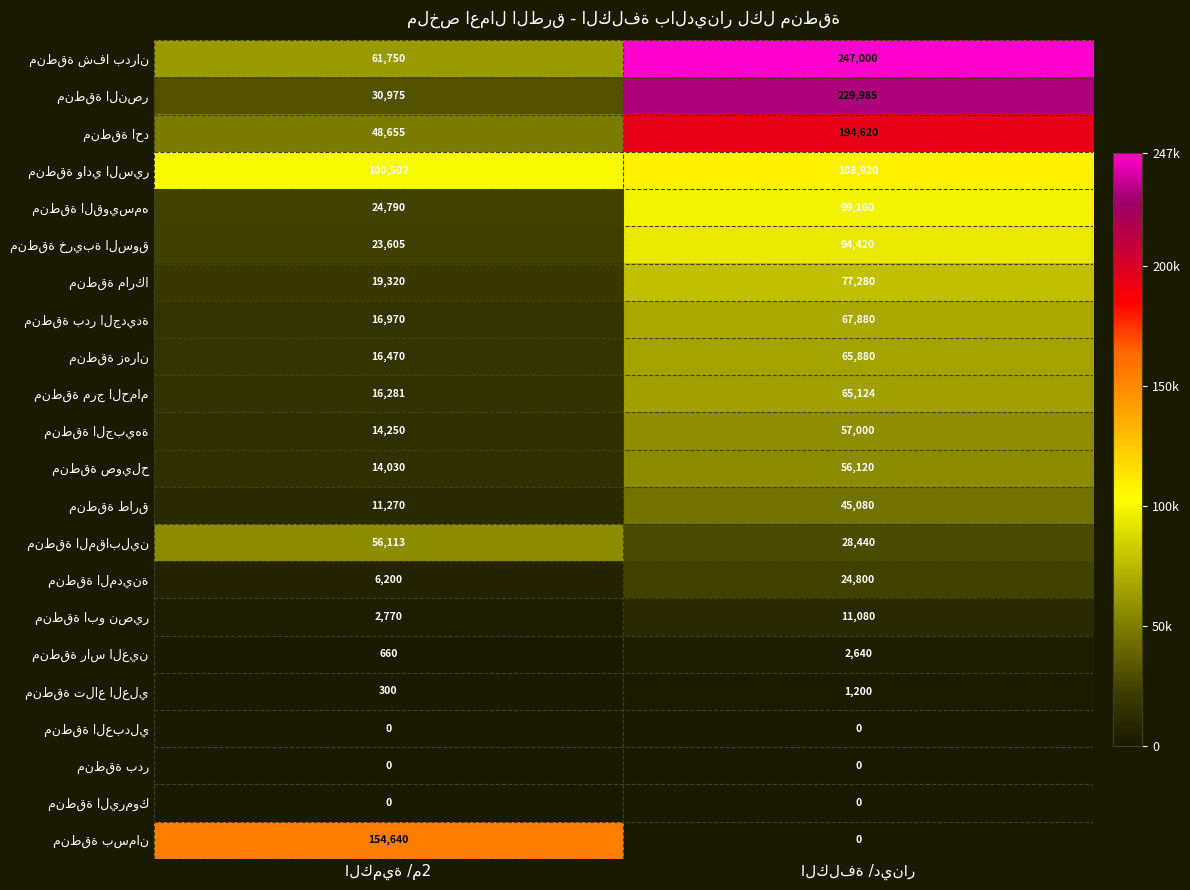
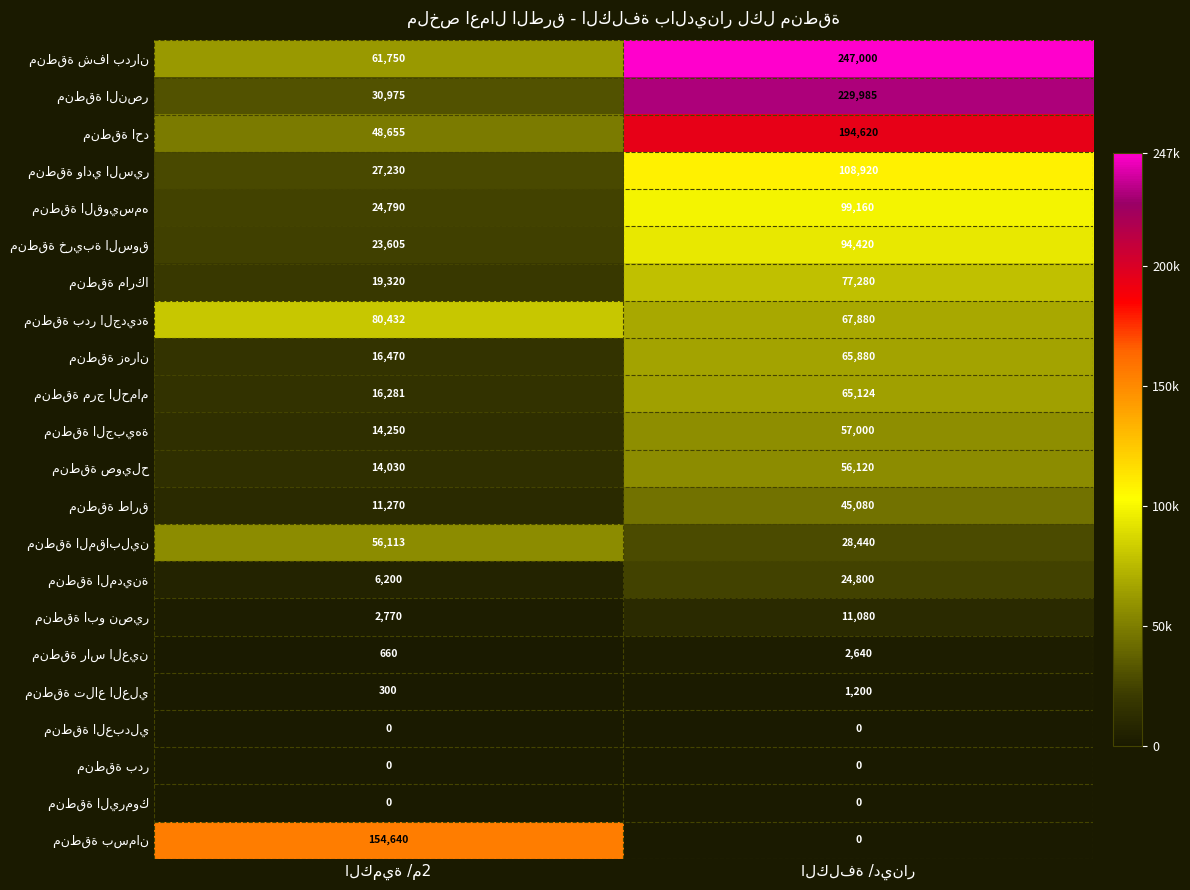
  {
    "منطقة شفا بدران": {
      "الكمية /م2": "61,750",
      "الكلفة /دينار": "247,000"
    },
    "منطقة النصر": {
      "الكمية /م2": "30,975",
      "الكلفة /دينار": "229,985"
    },
    "منطقة احد": {
      "الكمية /م2": "48,655",
      "الكلفة /دينار": "194,620"
    },
    "منطقة وادي السير": {
-     "الكمية /م2": "100,502",
+     "الكمية /م2": "27,230",
      "الكلفة /دينار": "108,920"
    },
    "منطقة القويسمه": {
      "الكمية /م2": "24,790",
      "الكلفة /دينار": "99,160"
    },
    "منطقة خريبة السوق": {
      "الكمية /م2": "23,605",
      "الكلفة /دينار": "94,420"
    },
    "منطقة ماركا": {
      "الكمية /م2": "19,320",
      "الكلفة /دينار": "77,280"
    },
    "منطقة بدر الجديدة": {
-     "الكمية /م2": "16,970",
+     "الكمية /م2": "80,432",
      "الكلفة /دينار": "67,880"
    },
    "منطقة زهران": {
      "الكمية /م2": "16,470",
      "الكلفة /دينار": "65,880"
    },
    "منطقة مرج الحمام": {
      "الكمية /م2": "16,281",
      "الكلفة /دينار": "65,124"
    },
    "منطقة الجبيهة": {
      "الكمية /م2": "14,250",
      "الكلفة /دينار": "57,000"
    },
    "منطقة صويلح": {
      "الكمية /م2": "14,030",
      "الكلفة /دينار": "56,120"
    },
    "منطقة طارق": {
      "الكمية /م2": "11,270",
      "الكلفة /دينار": "45,080"
    },
    "منطقة المقابلين": {
      "الكمية /م2": "56,113",
      "الكلفة /دينار": "28,440"
    },
    "منطقة المدينة": {
      "الكمية /م2": "6,200",
      "الكلفة /دينار": "24,800"
    },
    "منطقة ابو نصير": {
      "الكمية /م2": "2,770",
      "الكلفة /دينار": "11,080"
    },
    "منطقة راس العين": {
      "الكمية /م2": "660",
      "الكلفة /دينار": "2,640"
    },
    "منطقة تلاع العلي": {
      "الكمية /م2": "300",
      "الكلفة /دينار": "1,200"
    },
    "منطقة العبدلي": {
      "الكمية /م2": "0",
      "الكلفة /دينار": "0"
    },
    "منطقة بدر": {
      "الكمية /م2": "0",
      "الكلفة /دينار": "0"
    },
    "منطقة اليرموك": {
      "الكمية /م2": "0",
      "الكلفة /دينار": "0"
    },
    "منطقة بسمان": {
      "الكمية /م2": "154,640",
      "الكلفة /دينار": "0"
    }
  }
